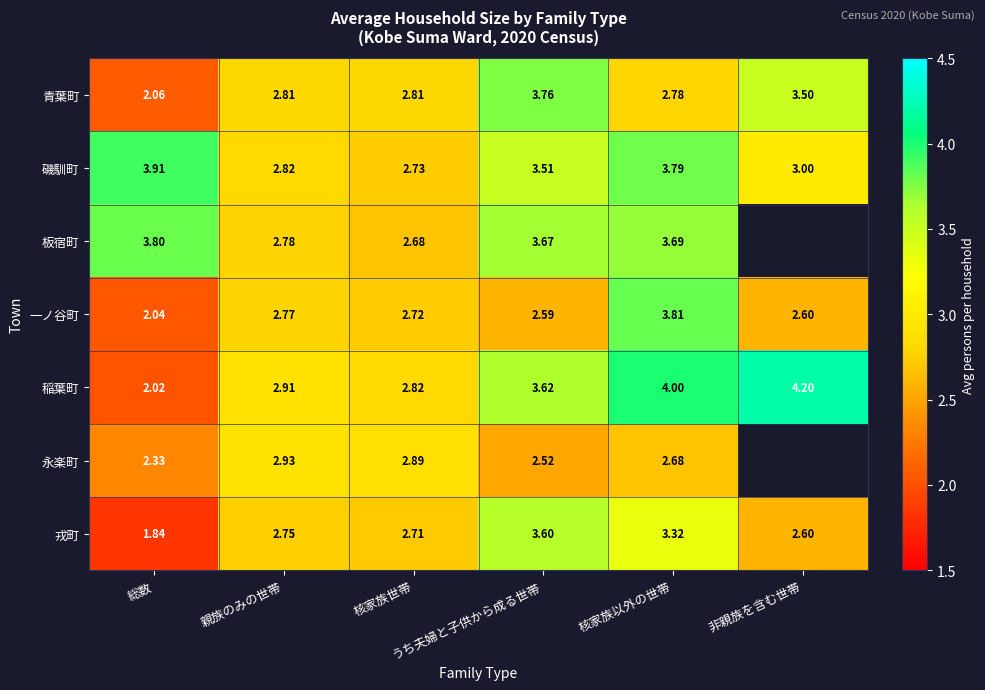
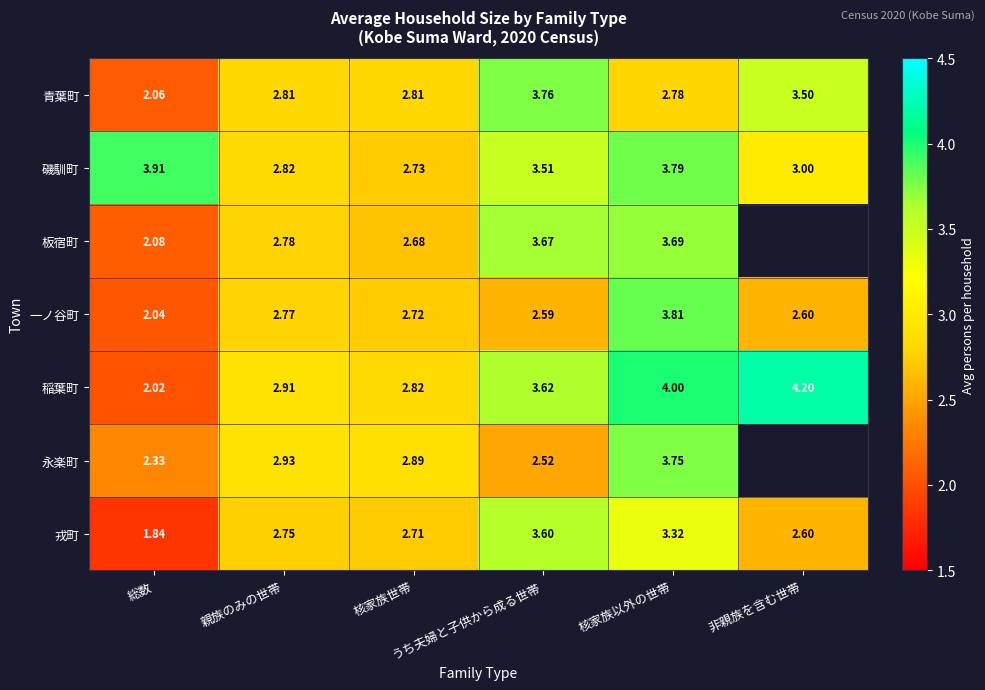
  {
    "青葉町": {
      "総数": 2.06,
      "親族のみの世帯": 2.81,
      "核家族世帯": 2.81,
      "うち夫婦と子供から成る世帯": 3.76,
      "核家族以外の世帯": 2.78,
      "非親族を含む世帯": 3.50
    },
    "磯馴町": {
      "総数": 3.91,
      "親族のみの世帯": 2.82,
      "核家族世帯": 2.73,
      "うち夫婦と子供から成る世帯": 3.51,
      "核家族以外の世帯": 3.79,
      "非親族を含む世帯": 3.00
    },
    "板宿町": {
-     "総数": 3.80,
+     "総数": 2.08,
      "親族のみの世帯": 2.78,
      "核家族世帯": 2.68,
      "うち夫婦と子供から成る世帯": 3.67,
      "核家族以外の世帯": 3.69
    },
    "一ノ谷町": {
      "総数": 2.04,
      "親族のみの世帯": 2.77,
      "核家族世帯": 2.72,
      "うち夫婦と子供から成る世帯": 2.59,
      "核家族以外の世帯": 3.81,
      "非親族を含む世帯": 2.60
    },
    "稲葉町": {
      "総数": 2.02,
      "親族のみの世帯": 2.91,
      "核家族世帯": 2.82,
      "うち夫婦と子供から成る世帯": 3.62,
      "核家族以外の世帯": 4.00,
      "非親族を含む世帯": 4.20
    },
    "永楽町": {
      "総数": 2.33,
      "親族のみの世帯": 2.93,
      "核家族世帯": 2.89,
      "うち夫婦と子供から成る世帯": 2.52,
-     "核家族以外の世帯": 2.68
+     "核家族以外の世帯": 3.75
    },
    "戎町": {
      "総数": 1.84,
      "親族のみの世帯": 2.75,
      "核家族世帯": 2.71,
      "うち夫婦と子供から成る世帯": 3.60,
      "核家族以外の世帯": 3.32,
      "非親族を含む世帯": 2.60
    }
  }
